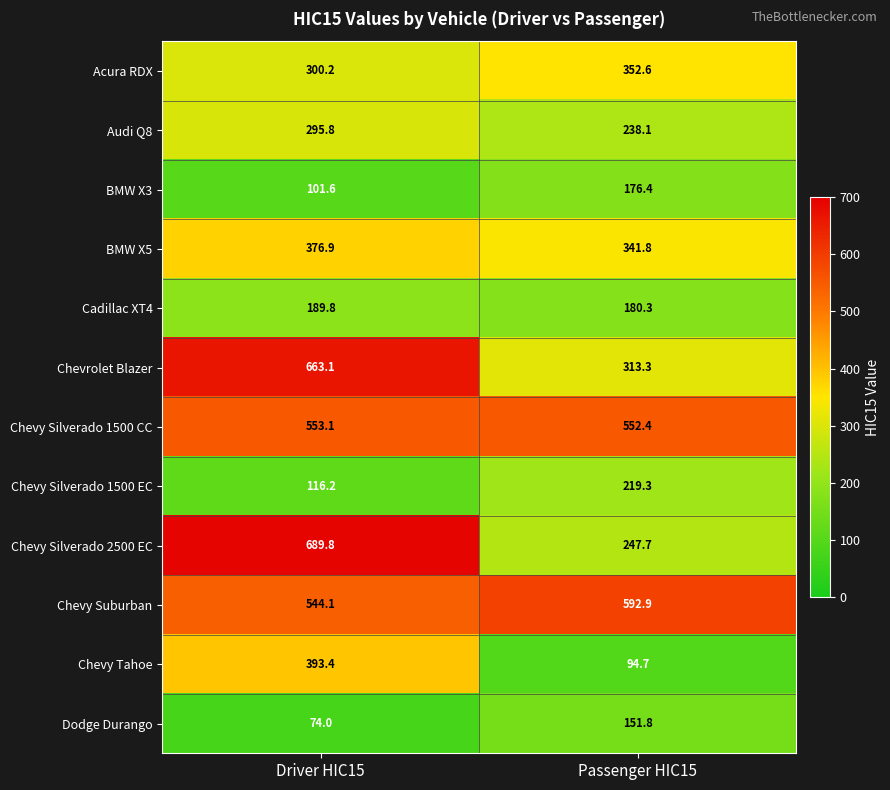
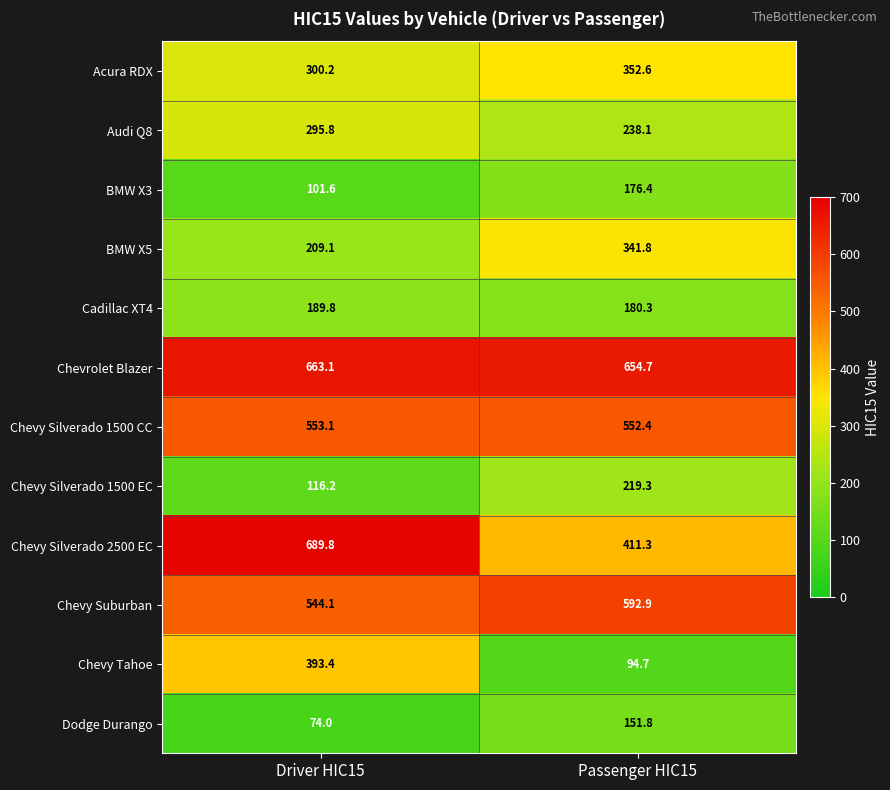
  {
    "Acura RDX": {
      "Driver HIC15": 300.2,
      "Passenger HIC15": 352.6
    },
    "Audi Q8": {
      "Driver HIC15": 295.8,
      "Passenger HIC15": 238.1
    },
    "BMW X3": {
      "Driver HIC15": 101.6,
      "Passenger HIC15": 176.4
    },
    "BMW X5": {
-     "Driver HIC15": 376.9,
+     "Driver HIC15": 209.1,
      "Passenger HIC15": 341.8
    },
    "Cadillac XT4": {
      "Driver HIC15": 189.8,
      "Passenger HIC15": 180.3
    },
    "Chevrolet Blazer": {
      "Driver HIC15": 663.1,
-     "Passenger HIC15": 313.3
+     "Passenger HIC15": 654.7
    },
    "Chevy Silverado 1500 CC": {
      "Driver HIC15": 553.1,
      "Passenger HIC15": 552.4
    },
    "Chevy Silverado 1500 EC": {
      "Driver HIC15": 116.2,
      "Passenger HIC15": 219.3
    },
    "Chevy Silverado 2500 EC": {
      "Driver HIC15": 689.8,
-     "Passenger HIC15": 247.7
+     "Passenger HIC15": 411.3
    },
    "Chevy Suburban": {
      "Driver HIC15": 544.1,
      "Passenger HIC15": 592.9
    },
    "Chevy Tahoe": {
      "Driver HIC15": 393.4,
      "Passenger HIC15": 94.7
    },
    "Dodge Durango": {
      "Driver HIC15": 74.0,
      "Passenger HIC15": 151.8
    }
  }
